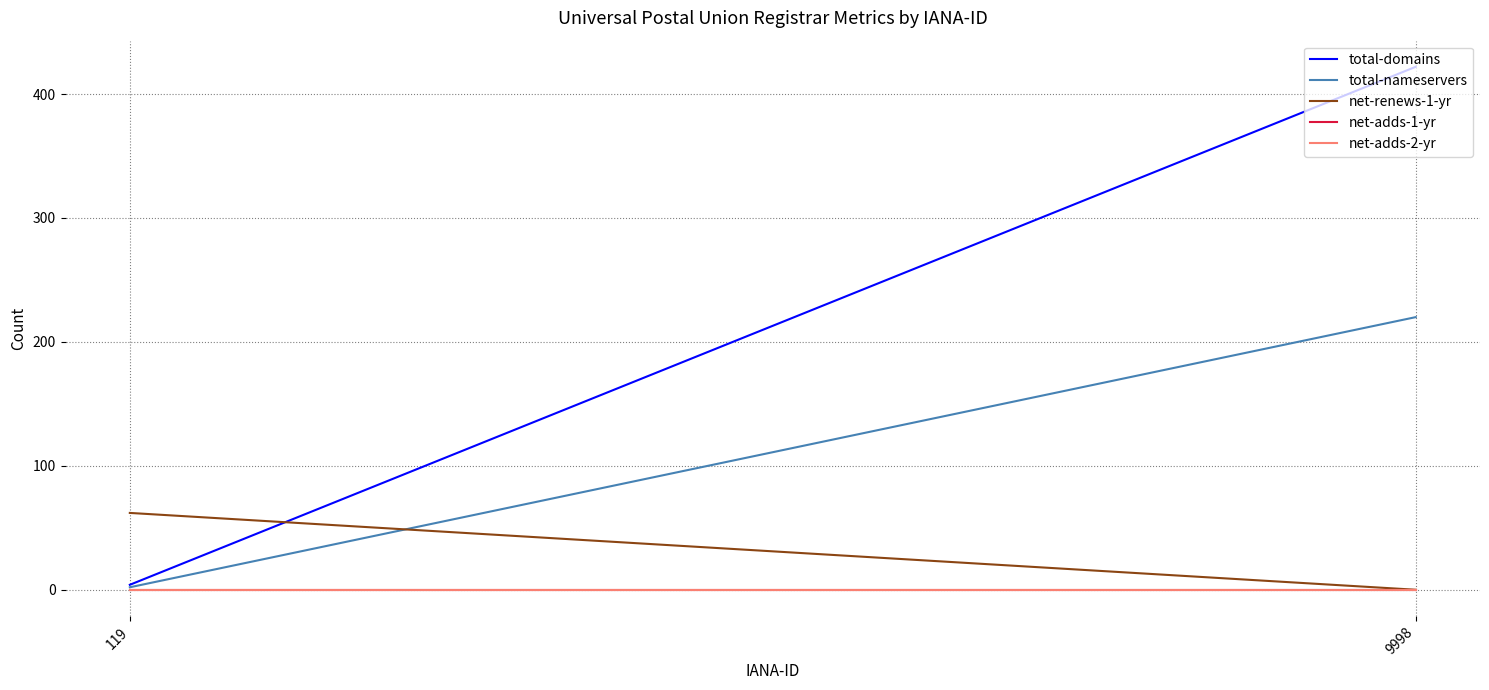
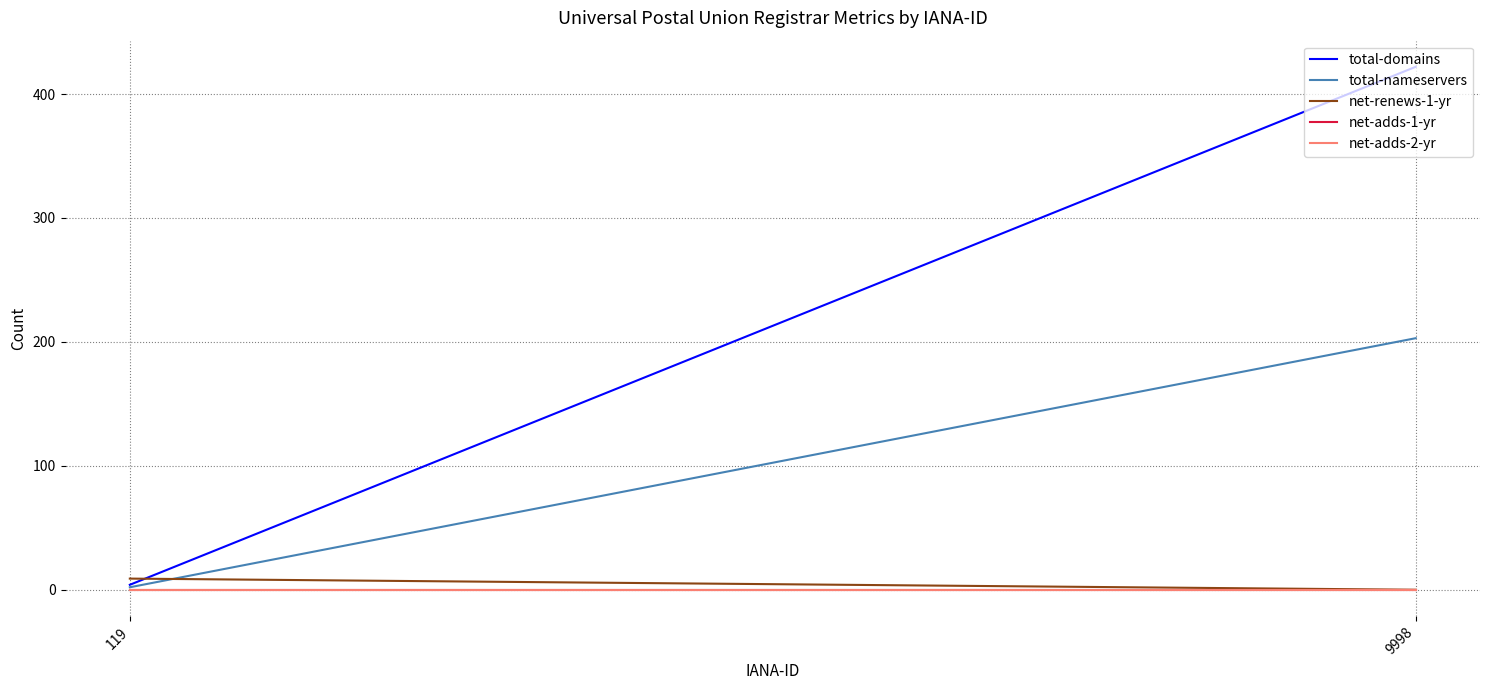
  {
    "total-nameservers": {
-     "9998": 220
+     "9998": 203
    },
    "net-renews-1-yr": {
-     "119": 62
+     "119": 9
    }
  }
